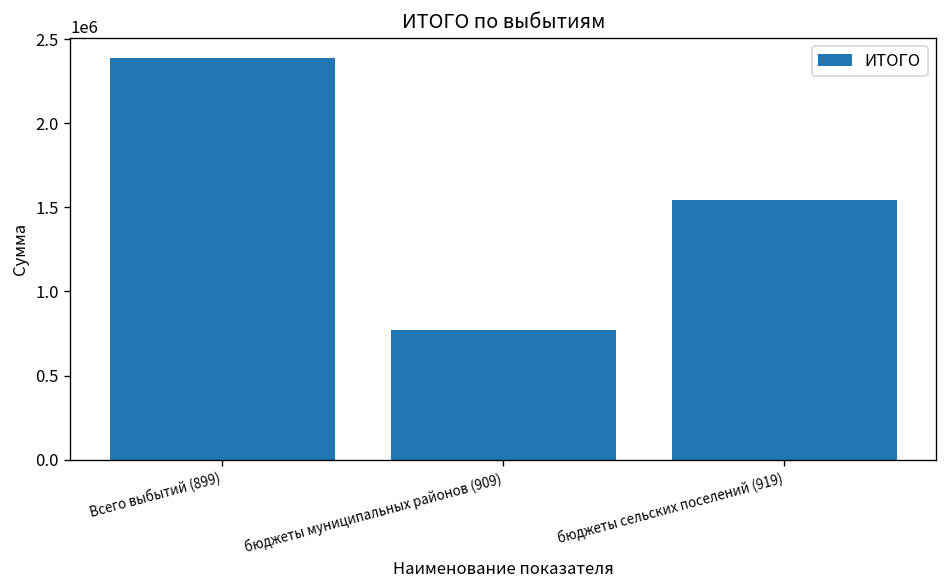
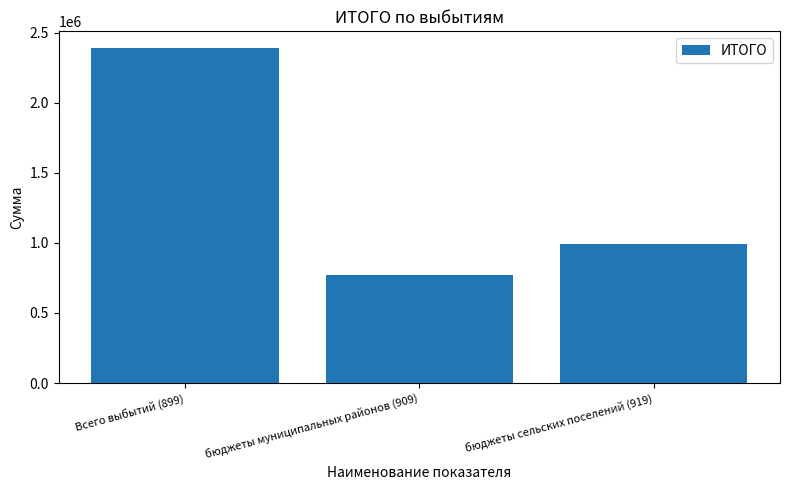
  {
    "Всего выбытий (899)": 2390000,
    "бюджеты муниципальных районов (909)": 770000,
-   "бюджеты сельских поселений (919)": 1540000
+   "бюджеты сельских поселений (919)": 990000
  }
